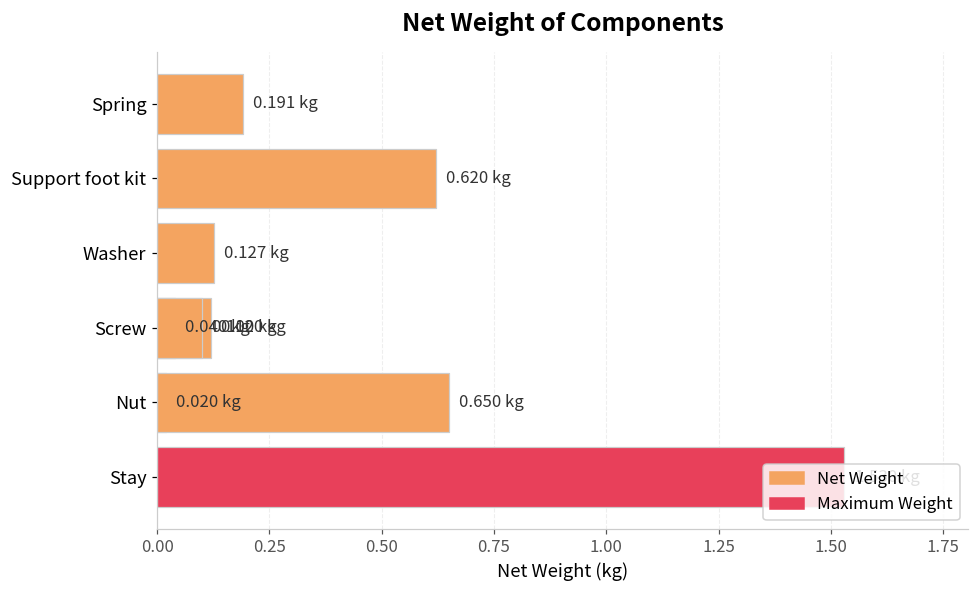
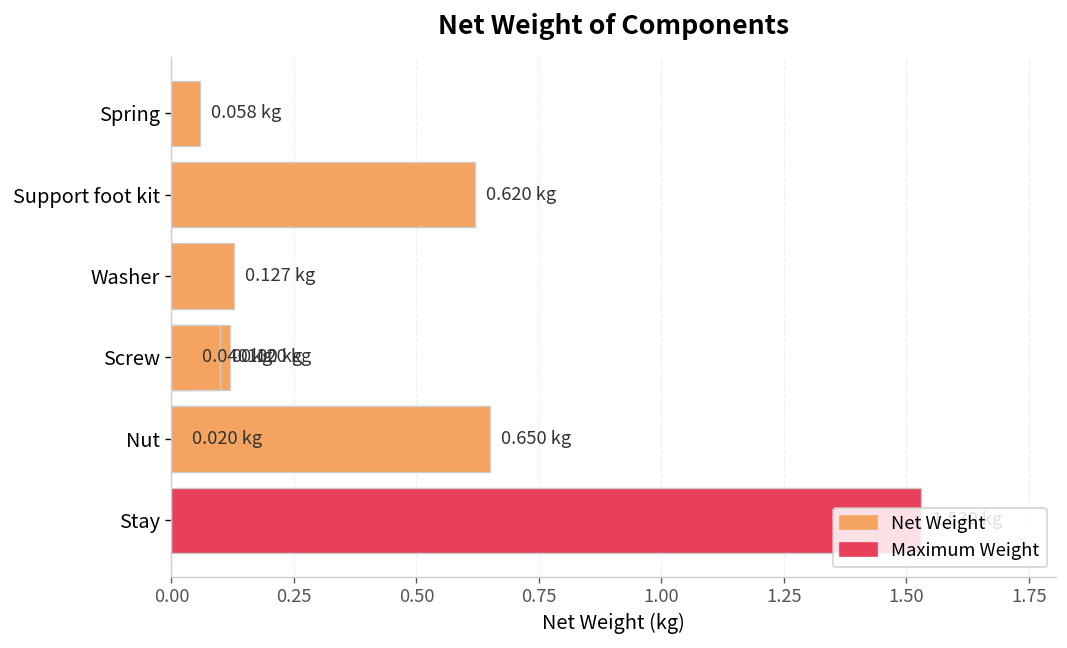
  {
-   "Spring": 0.191,
+   "Spring": 0.058,
    "Support foot kit": 0.620,
    "Washer": 0.127
  }
